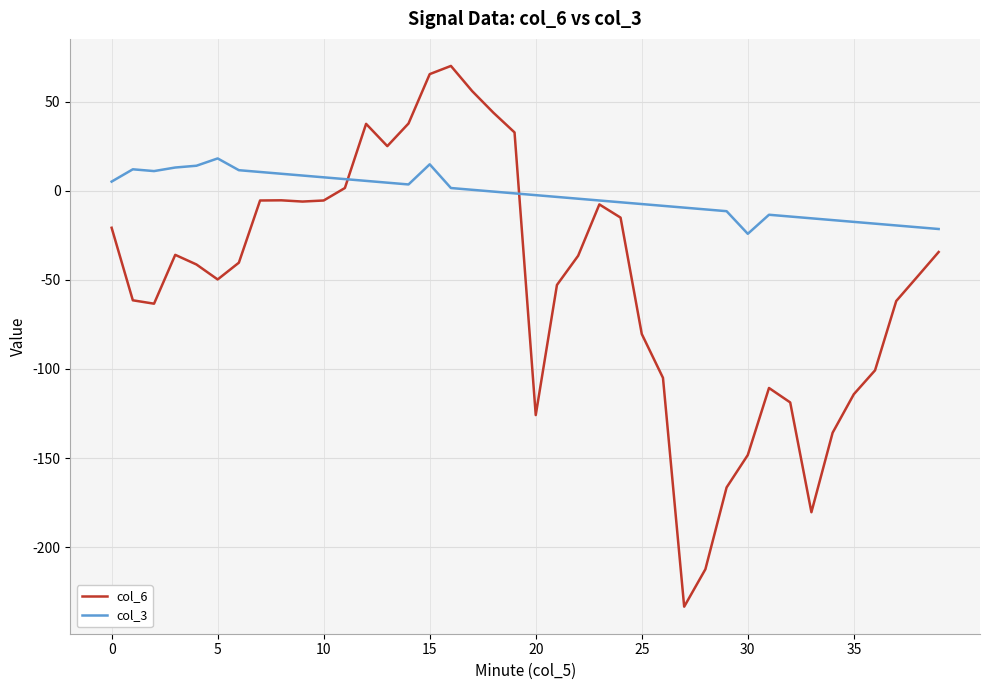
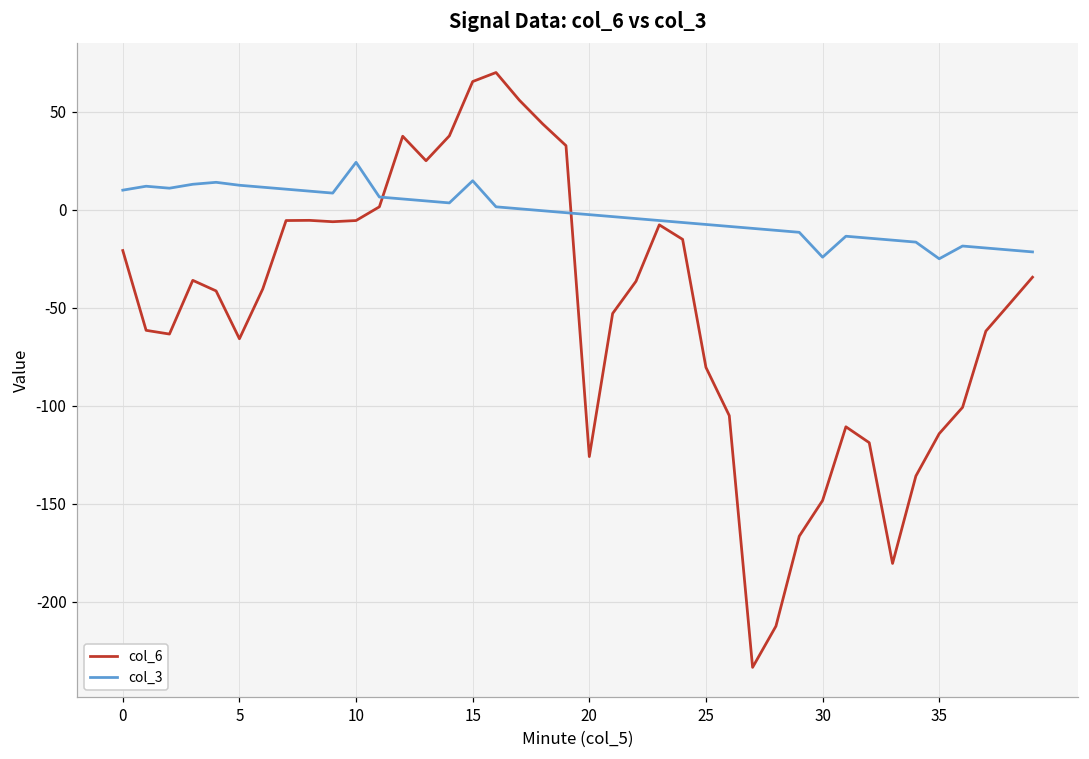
  {
    "col_6": {
      "0": -21,
-     "5": -50,
+     "5": -66,
      "10": -6,
      "15": 65,
      "20": -126,
      "25": -80,
      "30": -148,
      "35": -114
    },
    "col_3": {
-     "0": 5,
-     "5": 18,
-     "10": 8,
+     "0": 10,
+     "5": 13,
+     "10": 24,
      "15": 15,
      "20": -3,
      "25": -8,
      "30": -24,
-     "35": -18
+     "35": -25
    }
  }
